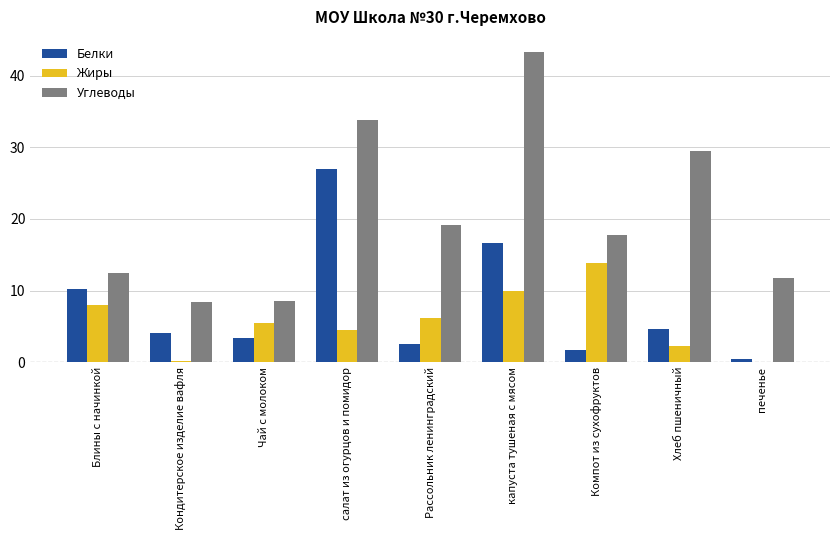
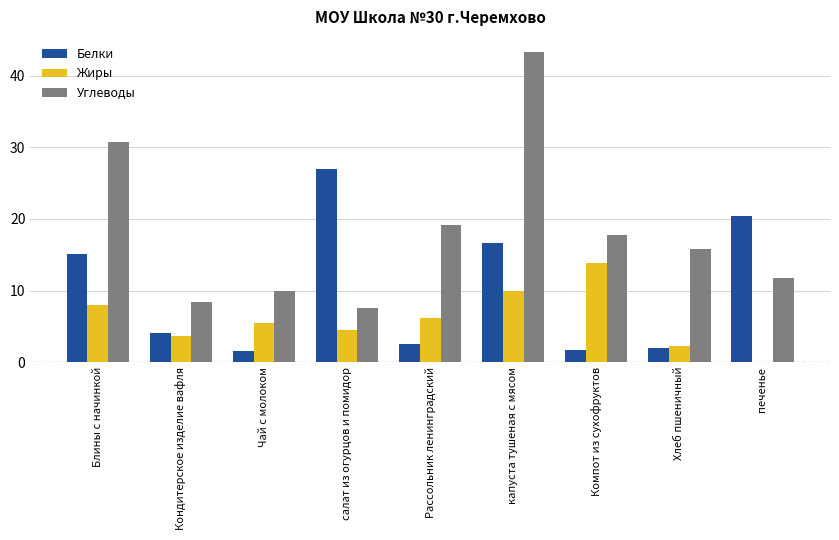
  {
    "Белки": {
-     "Блины с начинкой": 10,
+     "Блины с начинкой": 15,
      "Кондитерское изделие вафля": 4,
-     "Чай с молоком": 3,
+     "Чай с молоком": 2,
      "салат из огурцов и помидор": 27,
      "Рассольник ленинградский": 2,
      "капуста тушеная с мясом": 17,
      "Компот из сухофруктов": 2,
-     "Хлеб пшеничный": 5,
-     "печенье": 0
+     "Хлеб пшеничный": 2,
+     "печенье": 20
    },
    "Жиры": {
      "Блины с начинкой": 8,
-     "Кондитерское изделие вафля": 0,
+     "Кондитерское изделие вафля": 4,
      "Чай с молоком": 6,
      "салат из огурцов и помидор": 5,
      "Рассольник ленинградский": 6,
      "капуста тушеная с мясом": 10,
      "Компот из сухофруктов": 14,
      "Хлеб пшеничный": 2,
      "печенье": 0
    },
    "Углеводы": {
-     "Блины с начинкой": 13,
+     "Блины с начинкой": 31,
      "Кондитерское изделие вафля": 8,
-     "Чай с молоком": 9,
-     "салат из огурцов и помидор": 34,
+     "Чай с молоком": 10,
+     "салат из огурцов и помидор": 8,
      "Рассольник ленинградский": 19,
      "капуста тушеная с мясом": 43,
      "Компот из сухофруктов": 18,
-     "Хлеб пшеничный": 30,
+     "Хлеб пшеничный": 16,
      "печенье": 12
    }
  }
